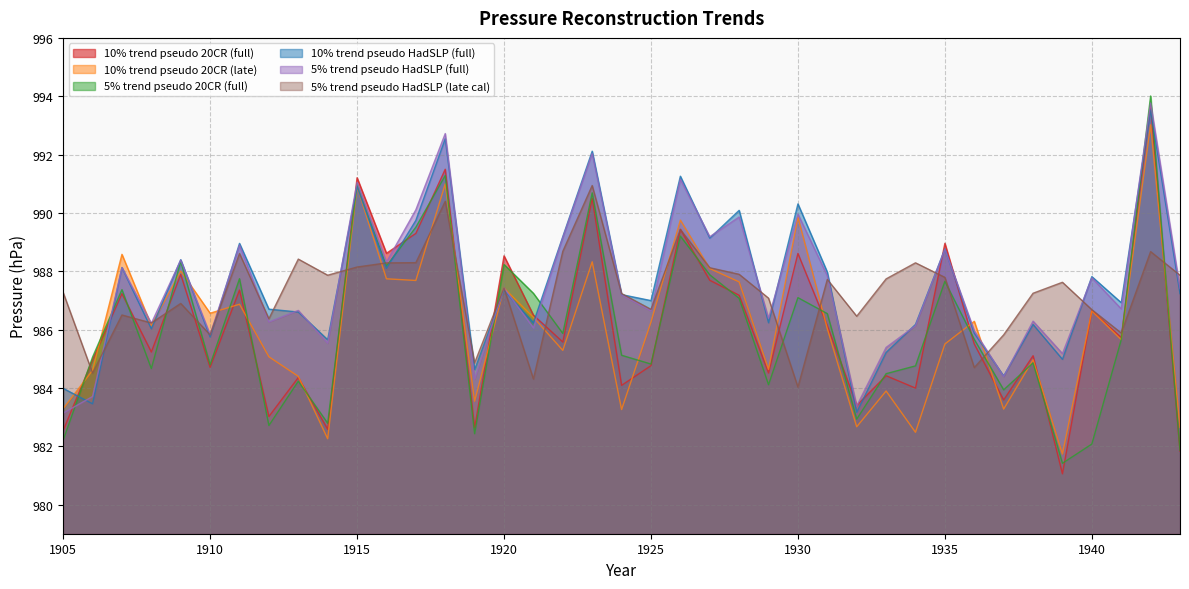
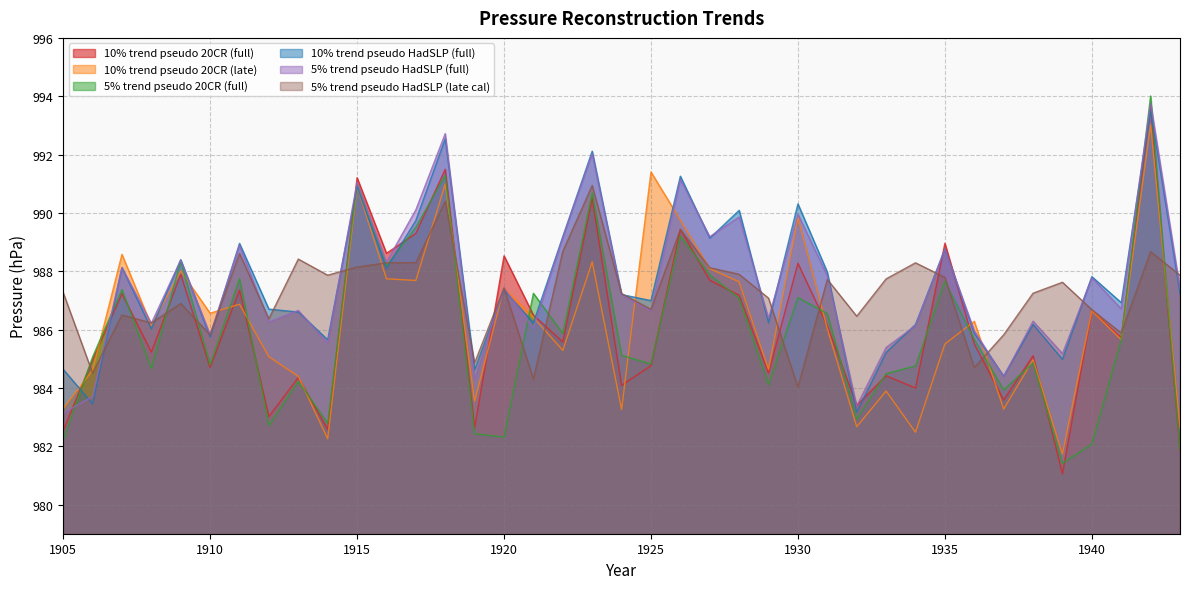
  {
    "10% trend pseudo 20CR (full)": {
      "1905": 982.5,
      "1910": 984.7,
      "1915": 991.2,
      "1920": 988.5,
-     "1930": 988.6,
+     "1930": 988.3,
      "1935": 989.0
    },
    "10% trend pseudo 20CR (late)": {
      "1905": 983.3,
      "1910": 986.6,
-     "1925": 986.3,
+     "1925": 991.4,
      "1930": 989.8,
      "1935": 985.5
    },
    "5% trend pseudo 20CR (full)": {
      "1905": 982.2,
      "1910": 984.8,
-     "1920": 988.2,
+     "1920": 982.3,
      "1930": 987.1,
      "1935": 987.7,
      "1940": 982.1
    },
    "10% trend pseudo HadSLP (full)": {
-     "1905": 984.0,
+     "1905": 984.6,
      "1925": 987.0,
      "1930": 990.3
    },
    "5% trend pseudo HadSLP (full)": {
      "1905": 983.1,
      "1930": 990.0
    },
    "5% trend pseudo HadSLP (late cal)": {
      "1905": 987.3,
      "1915": 988.1,
      "1930": 984.0,
      "1935": 987.8
    }
  }
